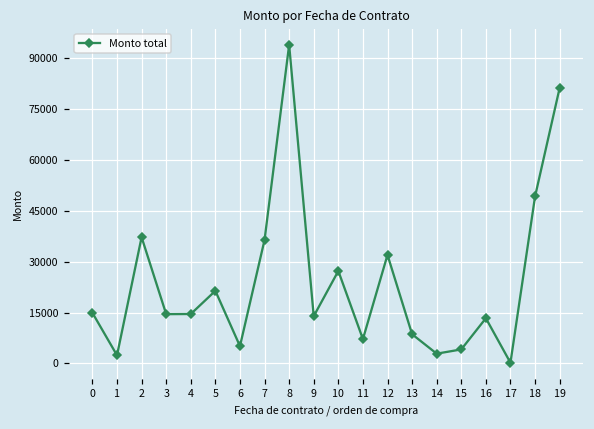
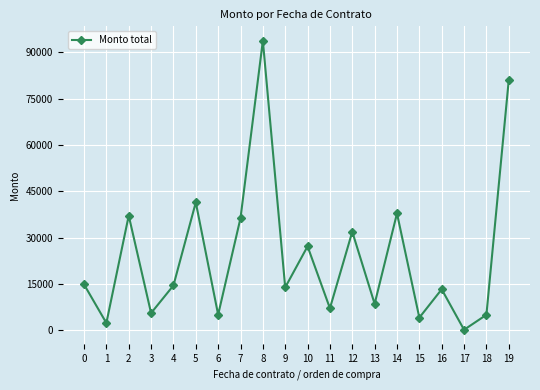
  {
    "0": 15000,
    "1": 2000,
    "2": 37000,
-   "3": 15000,
+   "3": 6000,
    "4": 15000,
-   "5": 21000,
+   "5": 41000,
    "6": 5000,
    "7": 36000,
    "8": 94000,
    "9": 14000,
    "10": 27000,
    "11": 7000,
    "12": 32000,
    "13": 9000,
-   "14": 3000,
+   "14": 38000,
    "15": 4000,
    "16": 13000,
    "17": 0,
-   "18": 49000,
+   "18": 5000,
    "19": 81000
  }
